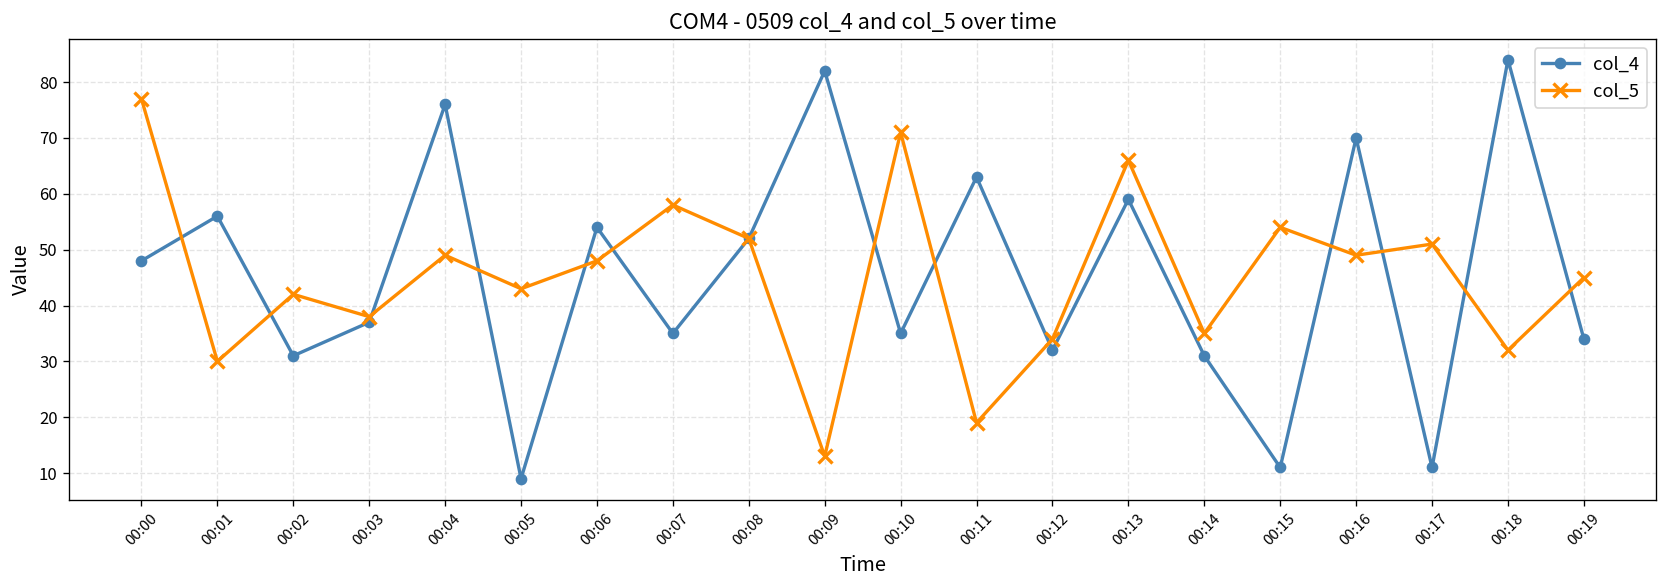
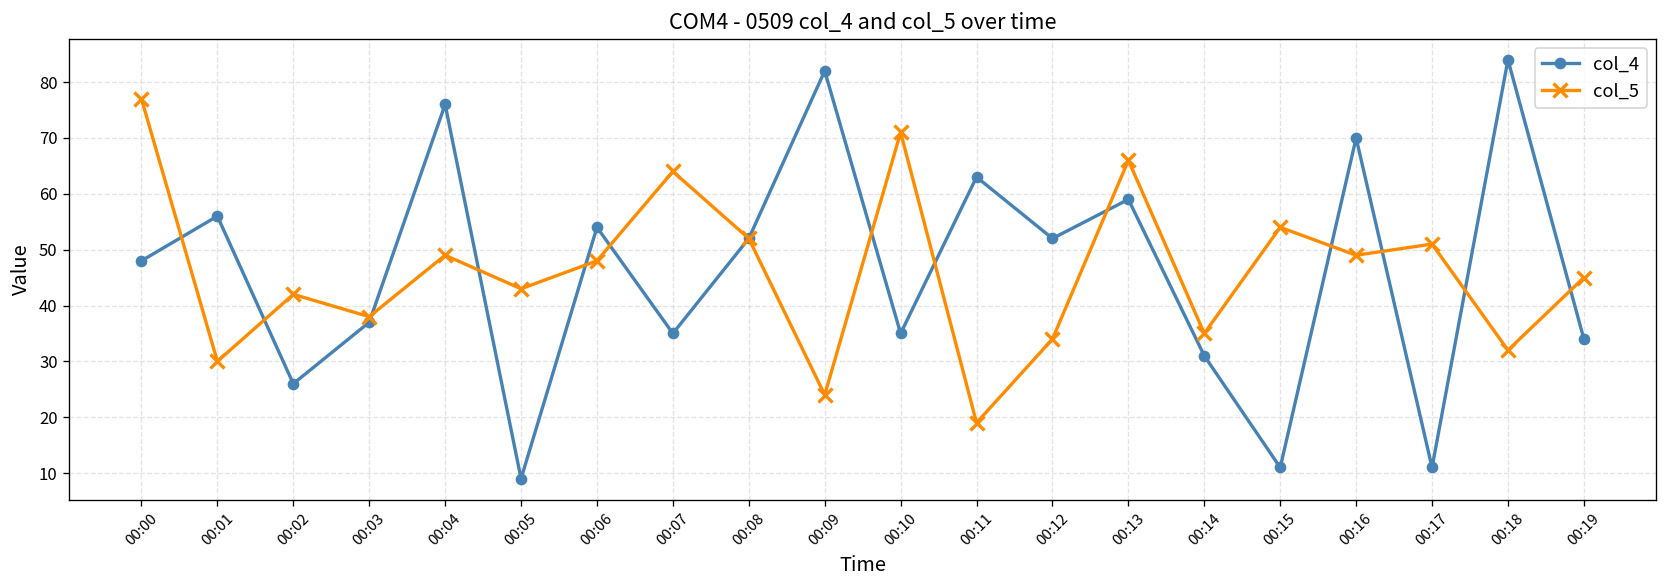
  {
    "col_4": {
      "00:00": 48,
      "00:01": 56,
-     "00:02": 31,
+     "00:02": 26,
      "00:03": 37,
      "00:04": 76,
      "00:05": 9,
      "00:06": 54,
      "00:07": 35,
      "00:09": 82,
      "00:10": 35,
      "00:11": 63,
-     "00:12": 32,
+     "00:12": 52,
      "00:13": 59,
      "00:14": 31,
      "00:15": 11,
      "00:16": 70,
      "00:17": 11,
      "00:18": 84,
      "00:19": 34
    },
    "col_5": {
      "00:00": 77,
      "00:01": 30,
      "00:02": 42,
      "00:03": 38,
      "00:04": 49,
      "00:05": 43,
      "00:06": 48,
-     "00:07": 58,
-     "00:09": 13,
+     "00:07": 64,
+     "00:09": 24,
      "00:10": 71,
      "00:11": 19,
      "00:12": 34,
      "00:13": 66,
      "00:14": 35,
      "00:15": 54,
      "00:16": 49,
      "00:17": 51,
      "00:18": 32,
      "00:19": 45
    }
  }
